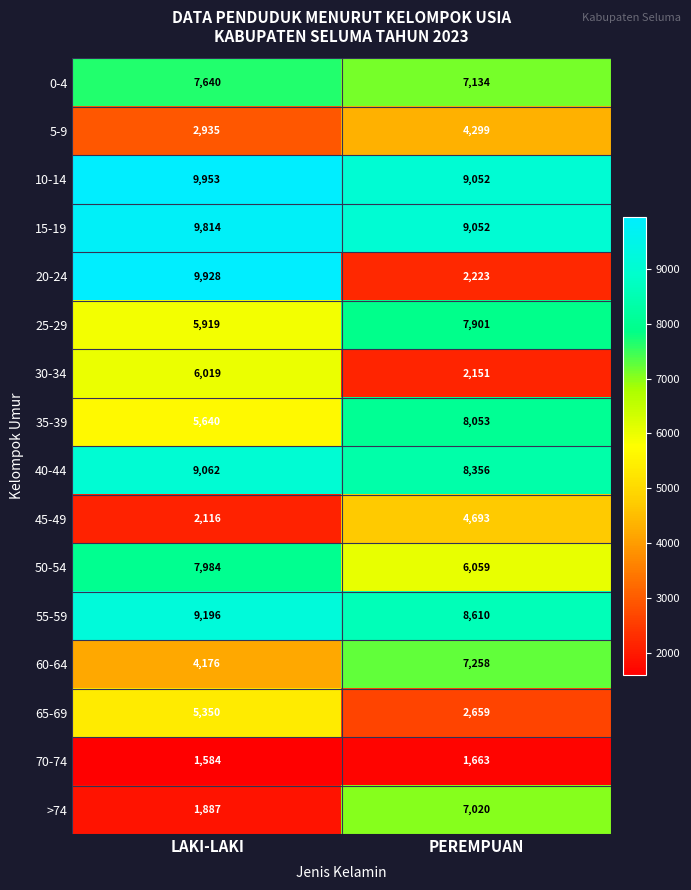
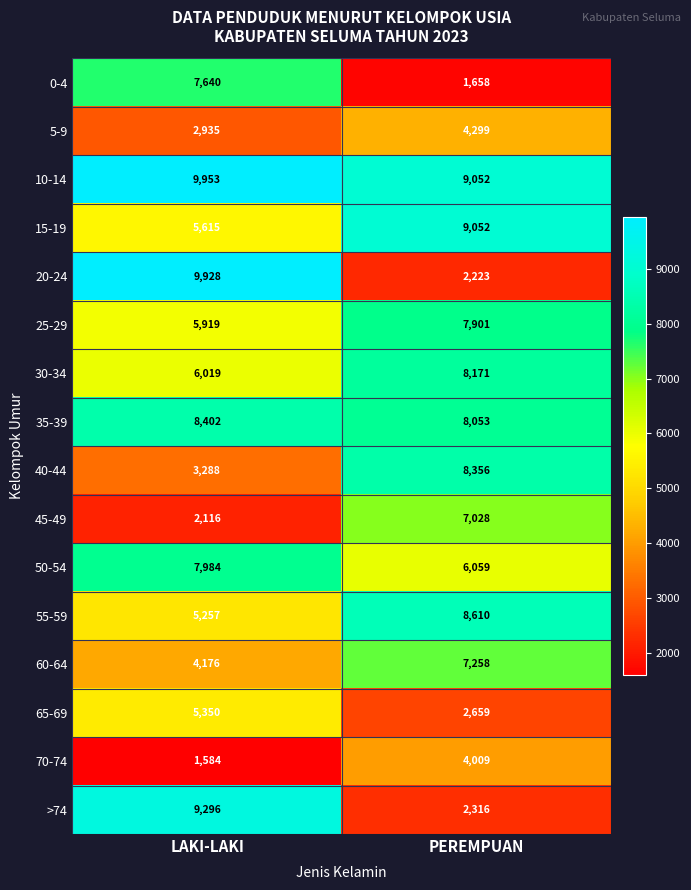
  {
    "0-4": {
      "LAKI-LAKI": "7,640",
-     "PEREMPUAN": "7,134"
+     "PEREMPUAN": "1,658"
    },
    "5-9": {
      "LAKI-LAKI": "2,935",
      "PEREMPUAN": "4,299"
    },
    "10-14": {
      "LAKI-LAKI": "9,953",
      "PEREMPUAN": "9,052"
    },
    "15-19": {
-     "LAKI-LAKI": "9,814",
+     "LAKI-LAKI": "5,615",
      "PEREMPUAN": "9,052"
    },
    "20-24": {
      "LAKI-LAKI": "9,928",
      "PEREMPUAN": "2,223"
    },
    "25-29": {
      "LAKI-LAKI": "5,919",
      "PEREMPUAN": "7,901"
    },
    "30-34": {
      "LAKI-LAKI": "6,019",
-     "PEREMPUAN": "2,151"
+     "PEREMPUAN": "8,171"
    },
    "35-39": {
-     "LAKI-LAKI": "5,640",
+     "LAKI-LAKI": "8,402",
      "PEREMPUAN": "8,053"
    },
    "40-44": {
-     "LAKI-LAKI": "9,062",
+     "LAKI-LAKI": "3,288",
      "PEREMPUAN": "8,356"
    },
    "45-49": {
      "LAKI-LAKI": "2,116",
-     "PEREMPUAN": "4,693"
+     "PEREMPUAN": "7,028"
    },
    "50-54": {
      "LAKI-LAKI": "7,984",
      "PEREMPUAN": "6,059"
    },
    "55-59": {
-     "LAKI-LAKI": "9,196",
+     "LAKI-LAKI": "5,257",
      "PEREMPUAN": "8,610"
    },
    "60-64": {
      "LAKI-LAKI": "4,176",
      "PEREMPUAN": "7,258"
    },
    "65-69": {
      "LAKI-LAKI": "5,350",
      "PEREMPUAN": "2,659"
    },
    "70-74": {
      "LAKI-LAKI": "1,584",
-     "PEREMPUAN": "1,663"
+     "PEREMPUAN": "4,009"
    },
    ">74": {
-     "LAKI-LAKI": "1,887",
-     "PEREMPUAN": "7,020"
+     "LAKI-LAKI": "9,296",
+     "PEREMPUAN": "2,316"
    }
  }
